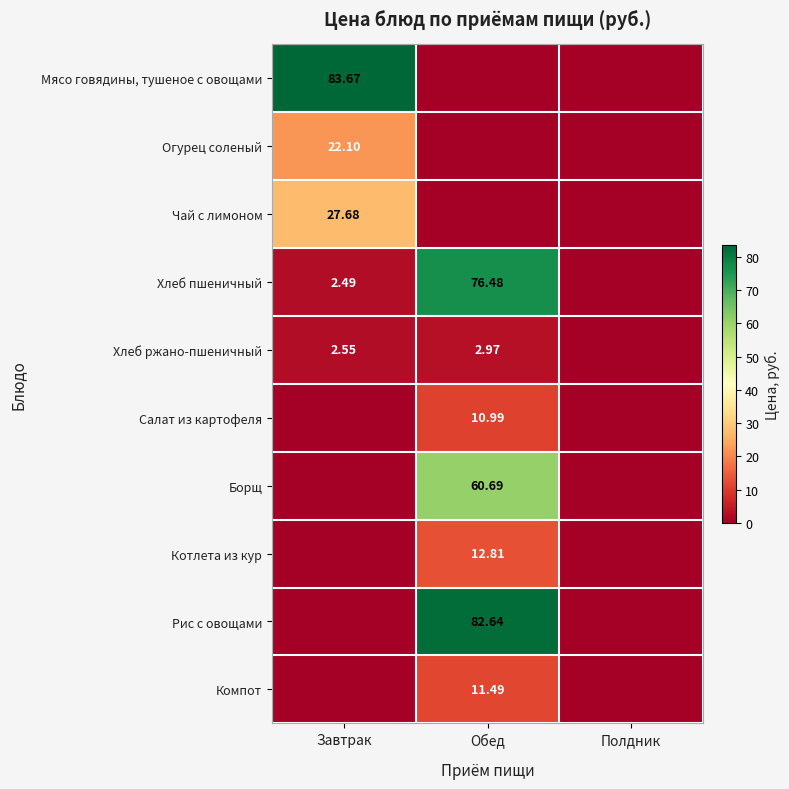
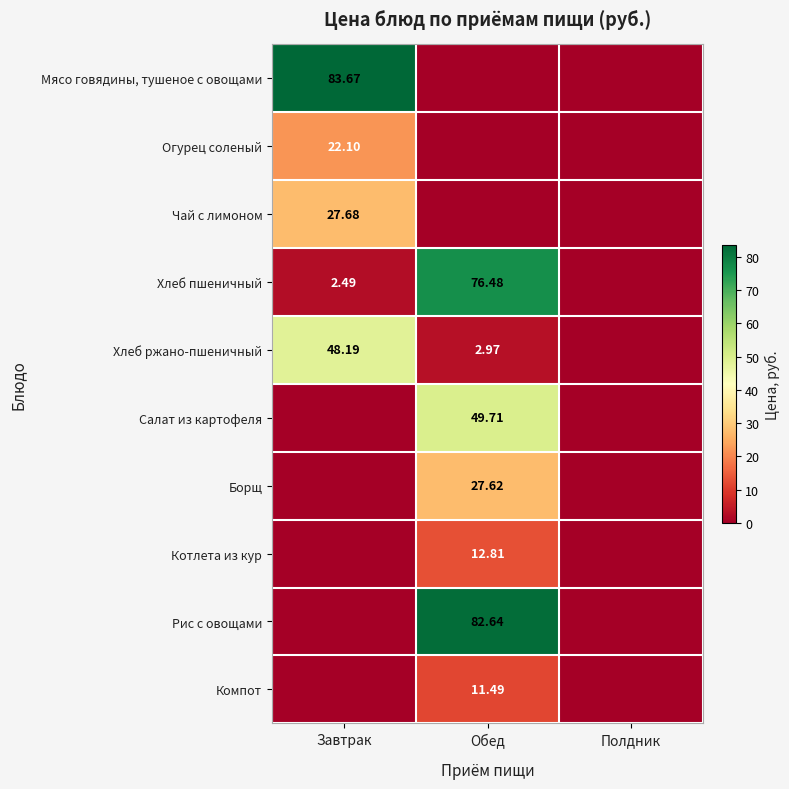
  {
    "Мясо говядины, тушеное с овощами": {
      "Завтрак": 83.67
    },
    "Огурец соленый": {
      "Завтрак": 22.10
    },
    "Чай с лимоном": {
      "Завтрак": 27.68
    },
    "Хлеб пшеничный": {
      "Завтрак": 2.49,
      "Обед": 76.48
    },
    "Хлеб ржано-пшеничный": {
-     "Завтрак": 2.55,
+     "Завтрак": 48.19,
      "Обед": 2.97
    },
    "Салат из картофеля": {
-     "Обед": 10.99
+     "Обед": 49.71
    },
    "Борщ": {
-     "Обед": 60.69
+     "Обед": 27.62
    },
    "Котлета из кур": {
      "Обед": 12.81
    },
    "Рис с овощами": {
      "Обед": 82.64
    },
    "Компот": {
      "Обед": 11.49
    }
  }
